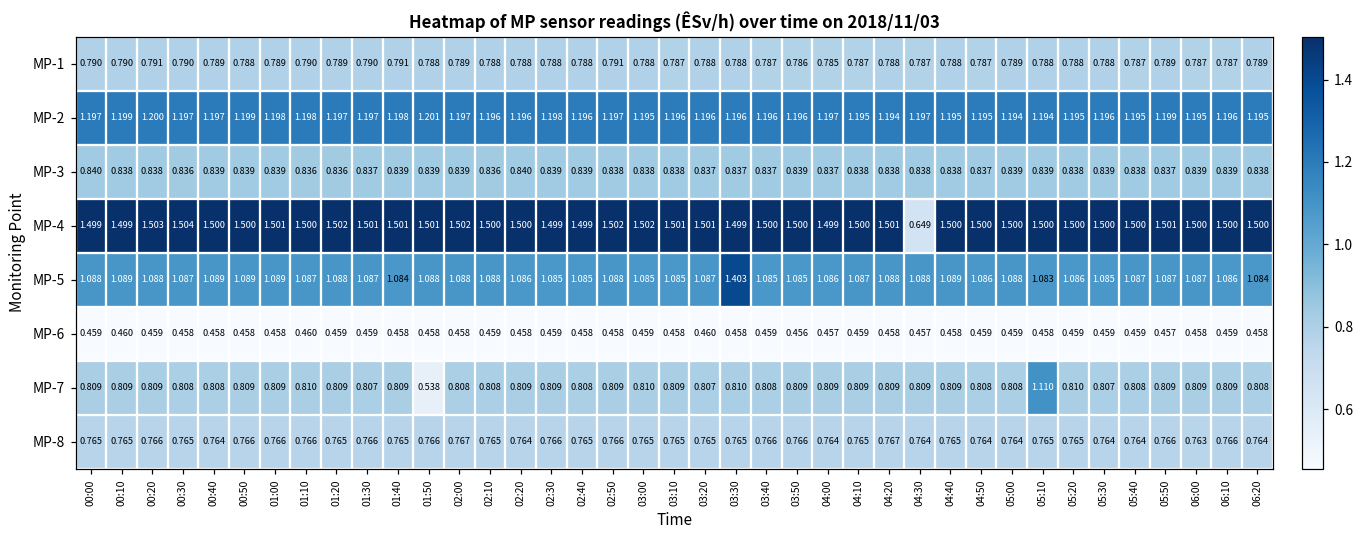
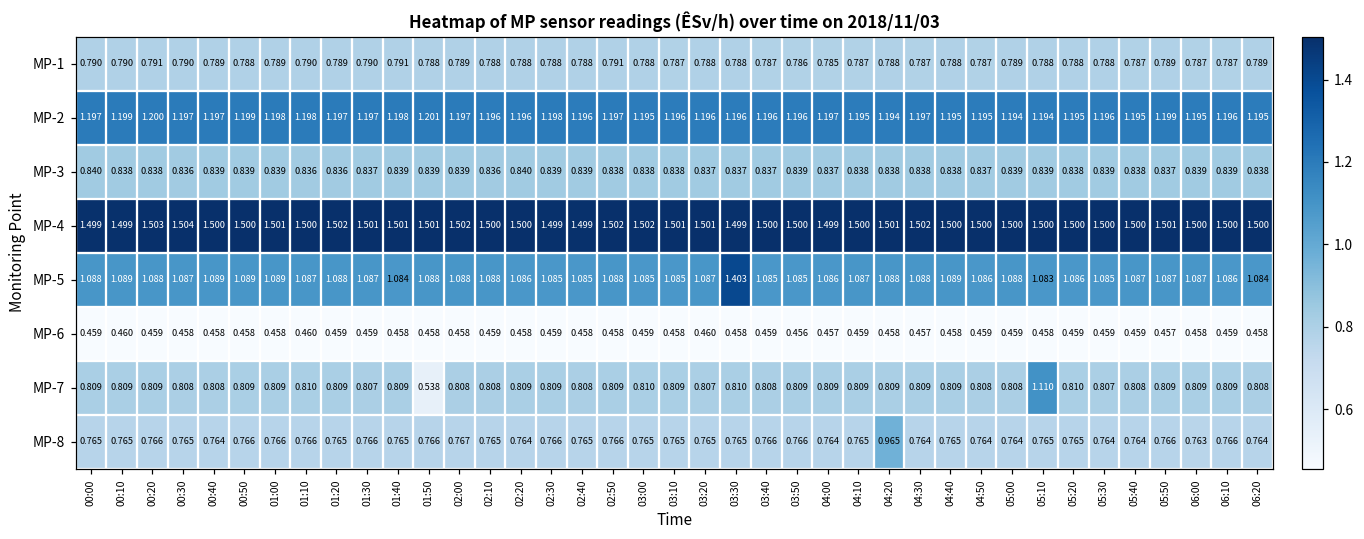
  {
    "MP-4": {
      "00:00": 1.499,
      "00:10": 1.499,
      "00:20": 1.503,
      "00:30": 1.504,
      "00:40": 1.500,
      "00:50": 1.500,
      "01:00": 1.501,
      "01:10": 1.500,
      "01:20": 1.502,
      "01:30": 1.501,
      "01:40": 1.501,
      "01:50": 1.501,
      "02:00": 1.502,
      "02:10": 1.500,
      "02:20": 1.500,
      "02:30": 1.499,
      "02:40": 1.499,
      "02:50": 1.502,
      "03:00": 1.502,
      "03:10": 1.501,
      "03:20": 1.501,
      "03:30": 1.499,
      "03:40": 1.500,
      "03:50": 1.500,
      "04:00": 1.499,
      "04:10": 1.500,
      "04:20": 1.501,
-     "04:30": 0.649,
+     "04:30": 1.502,
      "04:40": 1.500,
      "04:50": 1.500,
      "05:00": 1.500,
      "05:10": 1.500,
      "05:20": 1.500,
      "05:30": 1.500,
      "05:40": 1.500,
      "05:50": 1.501,
      "06:00": 1.500,
      "06:10": 1.500,
      "06:20": 1.500
    },
    "MP-8": {
      "00:00": 0.765,
      "00:10": 0.765,
      "00:20": 0.766,
      "00:30": 0.765,
      "00:40": 0.764,
      "00:50": 0.766,
      "01:00": 0.766,
      "01:10": 0.766,
      "01:20": 0.765,
      "01:30": 0.766,
      "01:40": 0.765,
      "01:50": 0.766,
      "02:00": 0.767,
      "02:10": 0.765,
      "02:20": 0.764,
      "02:30": 0.766,
      "02:40": 0.765,
      "02:50": 0.766,
      "03:00": 0.765,
      "03:10": 0.765,
      "03:20": 0.765,
      "03:30": 0.765,
      "03:40": 0.766,
      "03:50": 0.766,
      "04:00": 0.764,
      "04:10": 0.765,
-     "04:20": 0.767,
+     "04:20": 0.965,
      "04:30": 0.764,
      "04:40": 0.765,
      "04:50": 0.764,
      "05:00": 0.764,
      "05:10": 0.765,
      "05:20": 0.765,
      "05:30": 0.764,
      "05:40": 0.764,
      "05:50": 0.766,
      "06:00": 0.763,
      "06:10": 0.766,
      "06:20": 0.764
    }
  }
